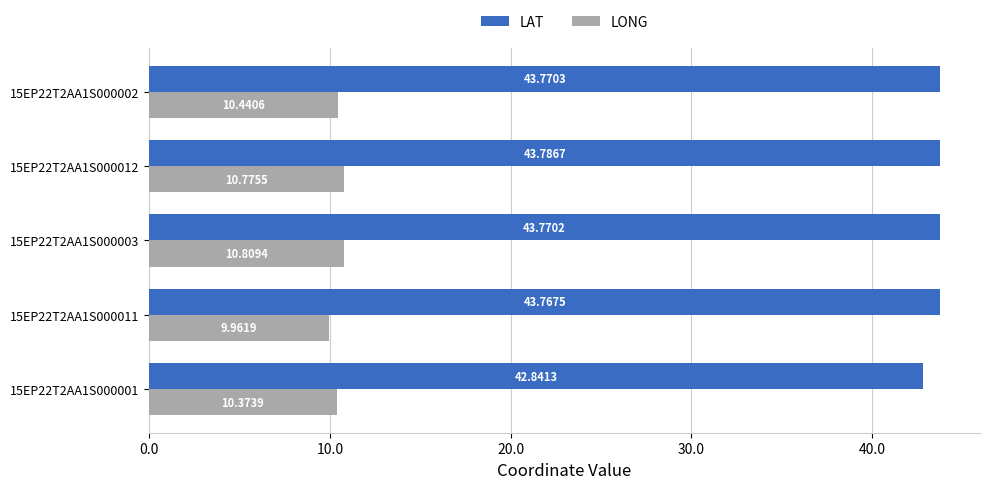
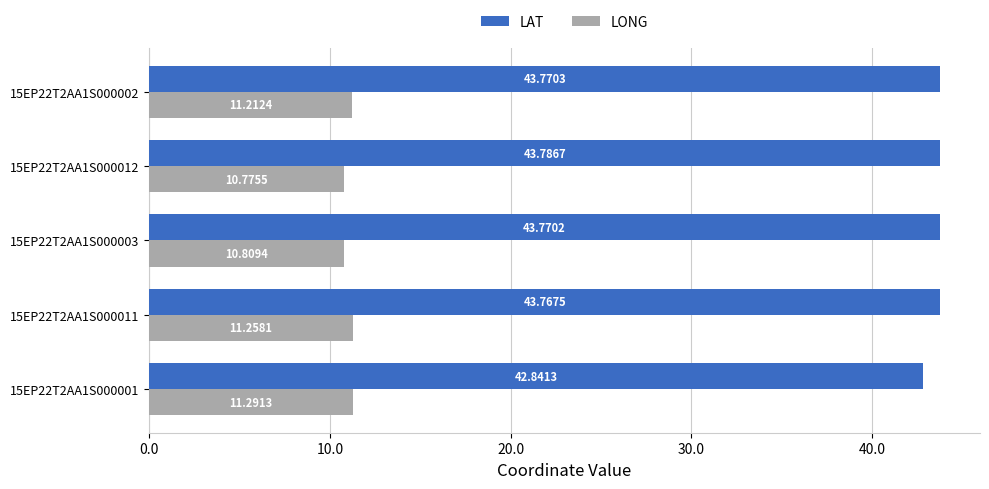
  {
    "LAT": {
      "15EP22T2AA1S000002": 43.7703,
      "15EP22T2AA1S000012": 43.7867,
      "15EP22T2AA1S000003": 43.7702,
      "15EP22T2AA1S000011": 43.7675,
      "15EP22T2AA1S000001": 42.8413
    },
    "LONG": {
-     "15EP22T2AA1S000002": 10.4406,
+     "15EP22T2AA1S000002": 11.2124,
      "15EP22T2AA1S000012": 10.7755,
      "15EP22T2AA1S000003": 10.8094,
-     "15EP22T2AA1S000011": 9.9619,
-     "15EP22T2AA1S000001": 10.3739
+     "15EP22T2AA1S000011": 11.2581,
+     "15EP22T2AA1S000001": 11.2913
    }
  }
